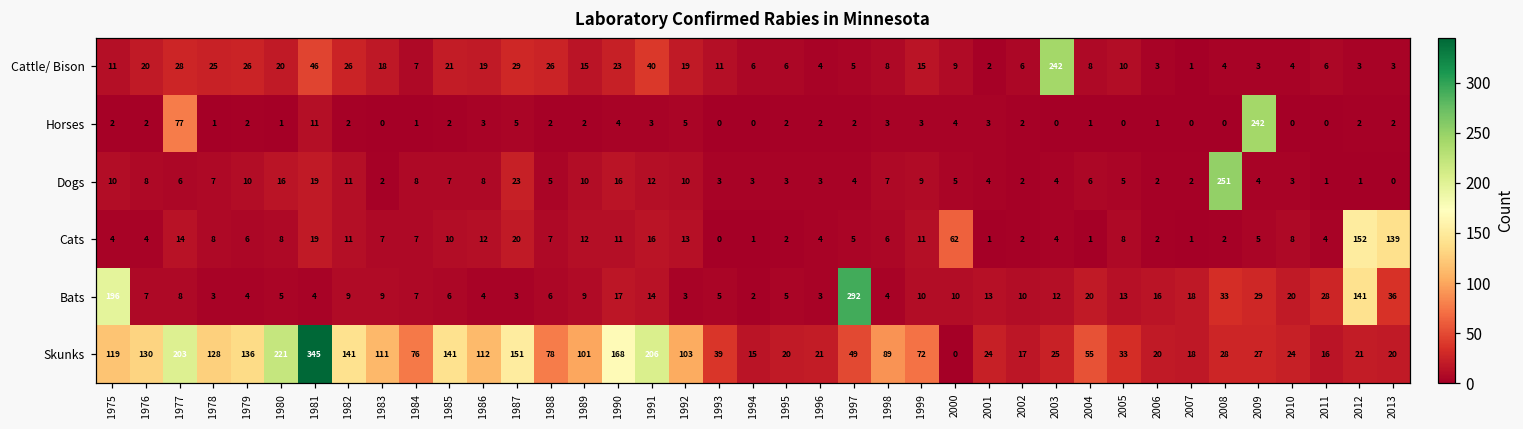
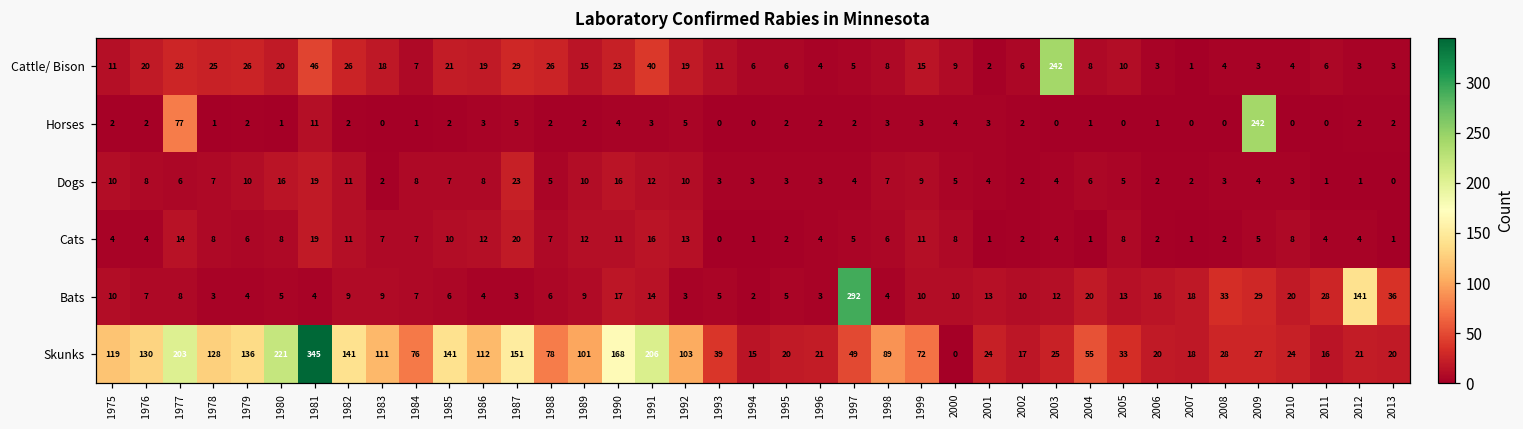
  {
    "Dogs": {
      "1975": 10,
      "1976": 8,
      "1977": 6,
      "1978": 7,
      "1979": 10,
      "1980": 16,
      "1981": 19,
      "1982": 11,
      "1983": 2,
      "1984": 8,
      "1985": 7,
      "1986": 8,
      "1987": 23,
      "1988": 5,
      "1989": 10,
      "1990": 16,
      "1991": 12,
      "1992": 10,
      "1993": 3,
      "1994": 3,
      "1995": 3,
      "1996": 3,
      "1997": 4,
      "1998": 7,
      "1999": 9,
      "2000": 5,
      "2001": 4,
      "2002": 2,
      "2003": 4,
      "2004": 6,
      "2005": 5,
      "2006": 2,
      "2007": 2,
-     "2008": 251,
+     "2008": 3,
      "2009": 4,
      "2010": 3,
      "2011": 1,
      "2012": 1,
      "2013": 0
    },
    "Cats": {
      "1975": 4,
      "1976": 4,
      "1977": 14,
      "1978": 8,
      "1979": 6,
      "1980": 8,
      "1981": 19,
      "1982": 11,
      "1983": 7,
      "1984": 7,
      "1985": 10,
      "1986": 12,
      "1987": 20,
      "1988": 7,
      "1989": 12,
      "1990": 11,
      "1991": 16,
      "1992": 13,
      "1993": 0,
      "1994": 1,
      "1995": 2,
      "1996": 4,
      "1997": 5,
      "1998": 6,
      "1999": 11,
-     "2000": 62,
+     "2000": 8,
      "2001": 1,
      "2002": 2,
      "2003": 4,
      "2004": 1,
      "2005": 8,
      "2006": 2,
      "2007": 1,
      "2008": 2,
      "2009": 5,
      "2010": 8,
      "2011": 4,
-     "2012": 152,
-     "2013": 139
+     "2012": 4,
+     "2013": 1
    },
    "Bats": {
-     "1975": 196,
+     "1975": 10,
      "1976": 7,
      "1977": 8,
      "1978": 3,
      "1979": 4,
      "1980": 5,
      "1981": 4,
      "1982": 9,
      "1983": 9,
      "1984": 7,
      "1985": 6,
      "1986": 4,
      "1987": 3,
      "1988": 6,
      "1989": 9,
      "1990": 17,
      "1991": 14,
      "1992": 3,
      "1993": 5,
      "1994": 2,
      "1995": 5,
      "1996": 3,
      "1997": 292,
      "1998": 4,
      "1999": 10,
      "2000": 10,
      "2001": 13,
      "2002": 10,
      "2003": 12,
      "2004": 20,
      "2005": 13,
      "2006": 16,
      "2007": 18,
      "2008": 33,
      "2009": 29,
      "2010": 20,
      "2011": 28,
      "2012": 141,
      "2013": 36
    }
  }
